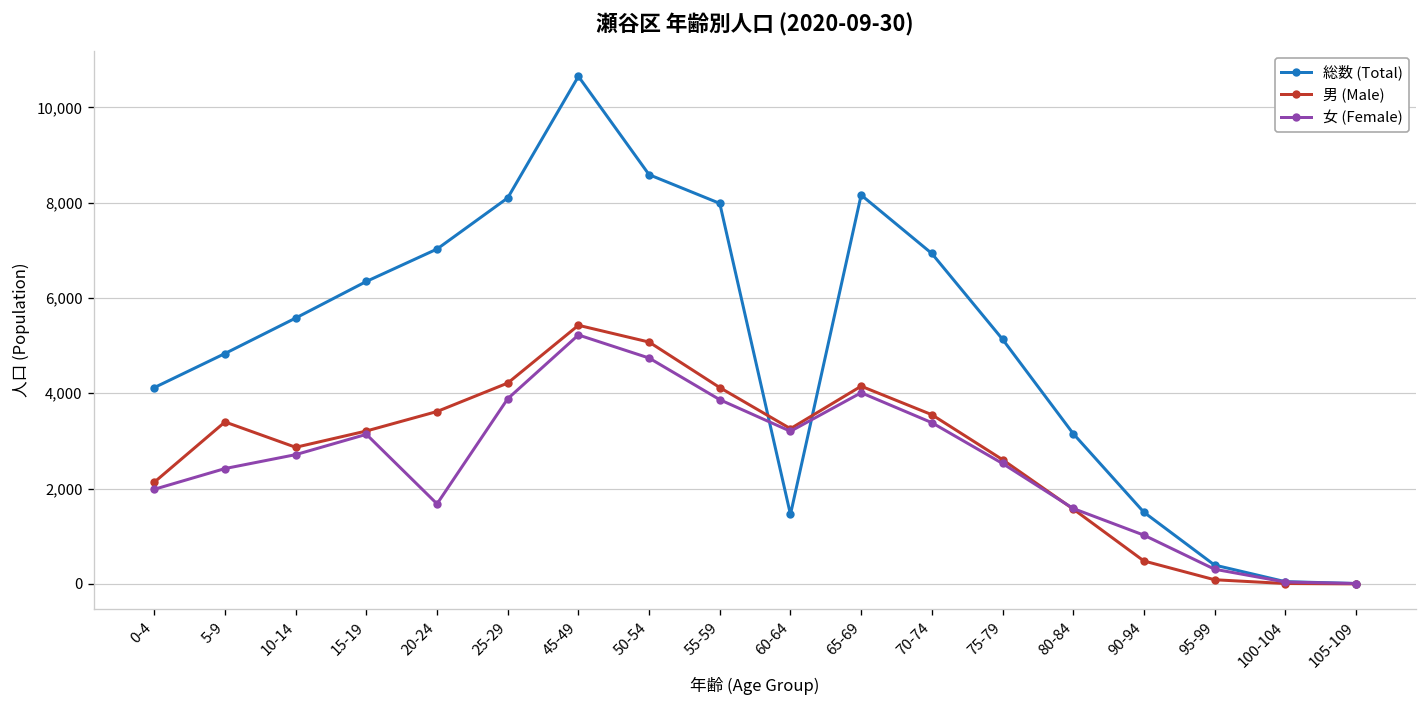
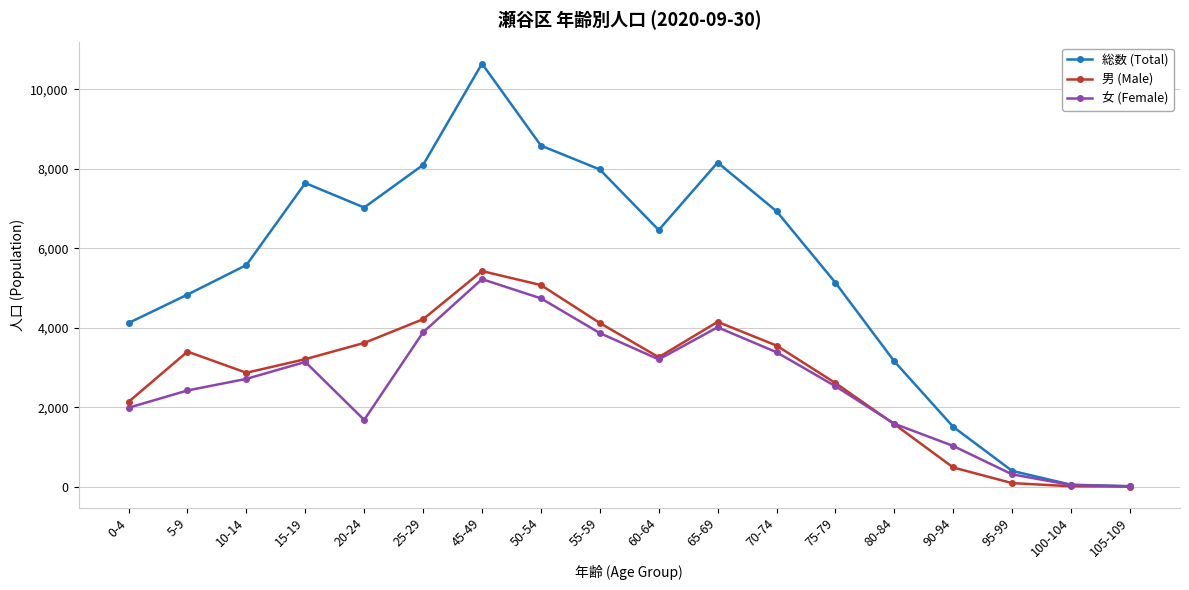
  {
    "総数 (Total)": {
      "0-4": "4,100",
      "5-9": "4,800",
      "10-14": "5,600",
-     "15-19": "6,300",
+     "15-19": "7,600",
      "20-24": "7,000",
      "25-29": "8,100",
      "45-49": "10,600",
      "50-54": "8,600",
      "55-59": "8,000",
-     "60-64": "1,500",
+     "60-64": "6,500",
      "65-69": "8,200",
      "70-74": "6,900",
      "75-79": "5,100",
      "80-84": "3,200",
      "90-94": "1,500",
      "95-99": "400"
    },
    "男 (Male)": {
      "0-4": "2,100",
      "5-9": "3,400",
      "10-14": "2,900",
      "15-19": "3,200",
      "20-24": "3,600",
      "25-29": "4,200",
      "45-49": "5,400",
      "50-54": "5,100",
      "55-59": "4,100",
      "65-69": "4,100",
      "70-74": "3,600",
      "75-79": "2,600",
      "90-94": "500",
      "95-99": "100"
    },
    "女 (Female)": {
      "0-4": "2,000",
      "5-9": "2,400",
      "10-14": "2,700",
      "15-19": "3,100",
      "20-24": "1,700",
      "25-29": "3,900",
      "45-49": "5,200",
      "50-54": "4,700",
      "55-59": "3,900",
      "65-69": "4,000",
      "70-74": "3,400",
      "75-79": "2,500",
      "90-94": "1,000",
      "95-99": "300"
    }
  }
